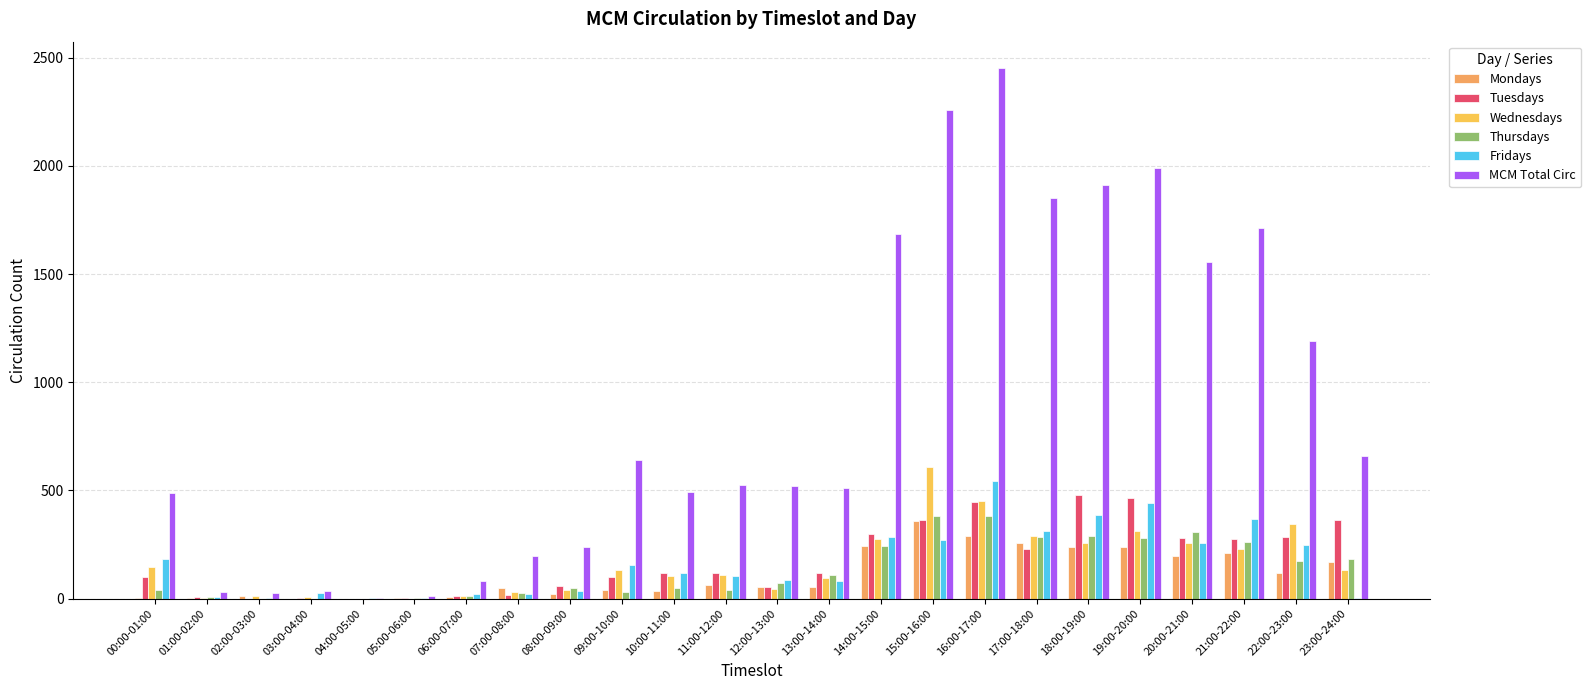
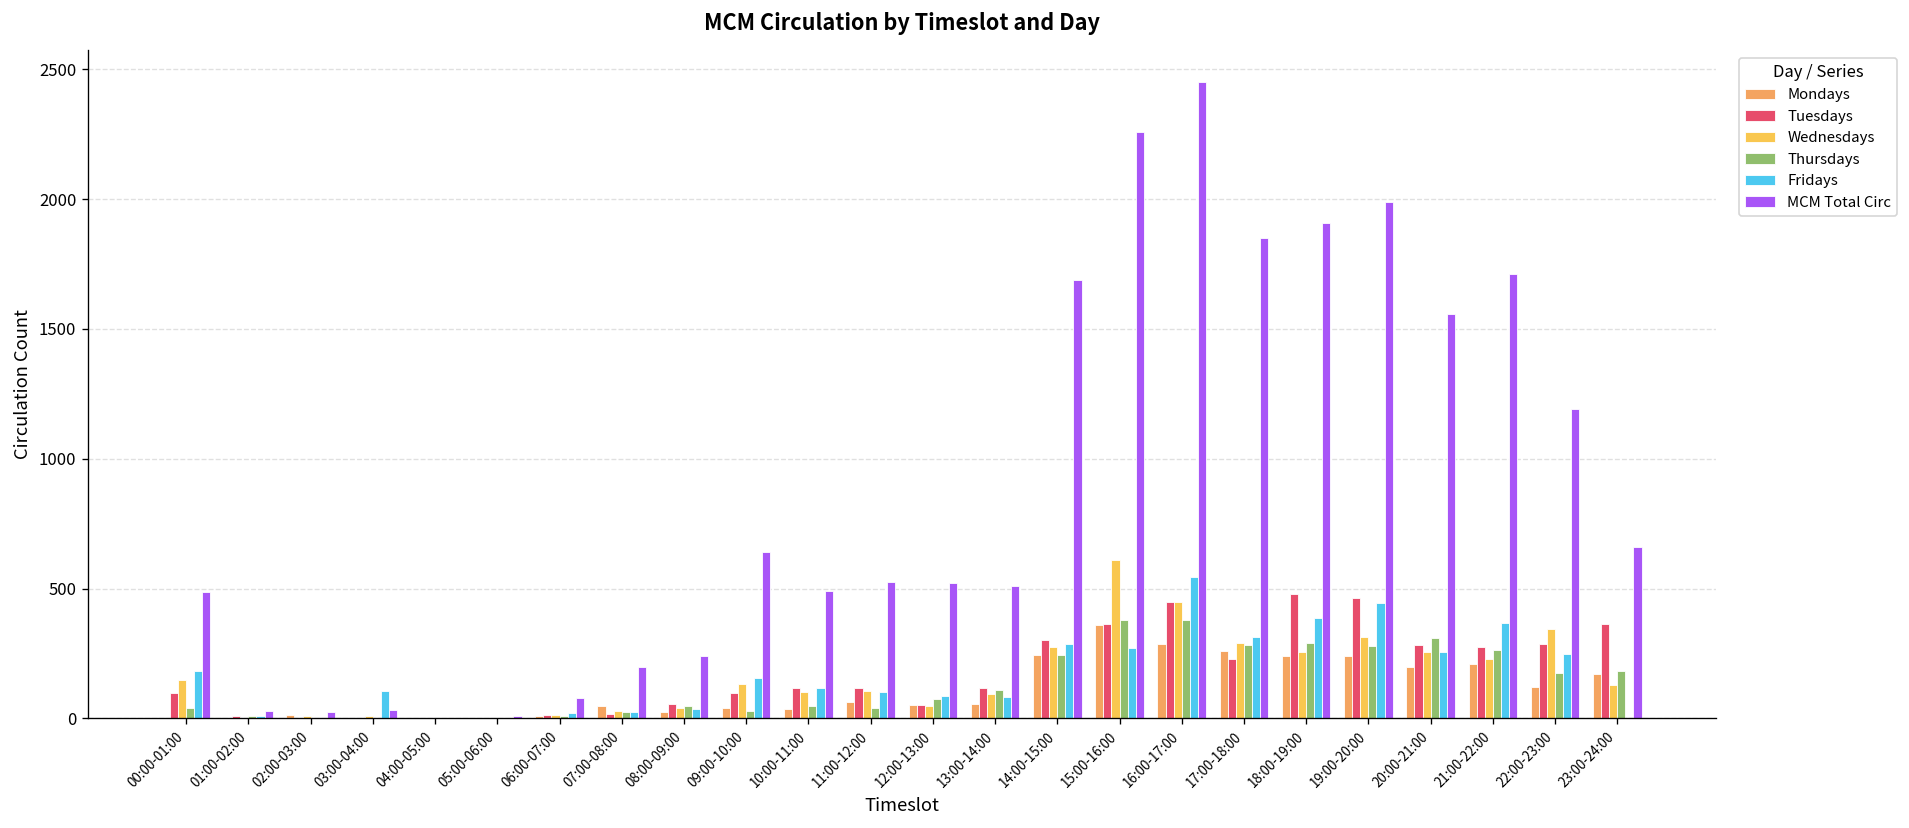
  {
    "Tuesdays": {
      "00:00-01:00": 100,
      "02:00-03:00": 0,
      "04:00-05:00": 0,
      "06:00-07:00": 10,
      "07:00-08:00": 20,
      "08:00-09:00": 60,
      "09:00-10:00": 100,
      "10:00-11:00": 120,
      "11:00-12:00": 120,
      "12:00-13:00": 50,
      "13:00-14:00": 120,
      "14:00-15:00": 300,
      "15:00-16:00": 360,
      "16:00-17:00": 450,
      "17:00-18:00": 230,
      "18:00-19:00": 480,
      "19:00-20:00": 470,
      "20:00-21:00": 280,
      "21:00-22:00": 280,
      "22:00-23:00": 290,
      "23:00-24:00": 370
    },
    "Thursdays": {
      "00:00-01:00": 40,
      "02:00-03:00": 0,
      "03:00-04:00": 0,
      "04:00-05:00": 0,
      "07:00-08:00": 30,
      "08:00-09:00": 50,
      "09:00-10:00": 30,
      "10:00-11:00": 50,
      "11:00-12:00": 40,
      "12:00-13:00": 70,
      "13:00-14:00": 110,
      "14:00-15:00": 240,
      "15:00-16:00": 380,
      "16:00-17:00": 380,
      "17:00-18:00": 280,
      "18:00-19:00": 290,
      "19:00-20:00": 280,
      "20:00-21:00": 310,
      "21:00-22:00": 260,
      "22:00-23:00": 180,
      "23:00-24:00": 180
    },
    "Fridays": {
      "00:00-01:00": 180,
-     "03:00-04:00": 20,
+     "03:00-04:00": 110,
      "06:00-07:00": 20,
      "07:00-08:00": 20,
      "08:00-09:00": 40,
      "09:00-10:00": 160,
      "10:00-11:00": 120,
      "11:00-12:00": 100,
      "12:00-13:00": 90,
      "13:00-14:00": 80,
      "14:00-15:00": 290,
      "15:00-16:00": 270,
      "16:00-17:00": 540,
      "17:00-18:00": 310,
      "18:00-19:00": 390,
      "19:00-20:00": 440,
      "20:00-21:00": 260,
      "21:00-22:00": 370,
      "22:00-23:00": 250
    },
    "MCM Total Circ": {
      "00:00-01:00": 490,
      "01:00-02:00": 30,
      "02:00-03:00": 30,
      "03:00-04:00": 30,
      "06:00-07:00": 80,
      "07:00-08:00": 200,
      "08:00-09:00": 240,
      "09:00-10:00": 640,
      "10:00-11:00": 490,
      "11:00-12:00": 520,
      "12:00-13:00": 520,
      "13:00-14:00": 510,
      "14:00-15:00": 1690,
      "15:00-16:00": 2260,
      "16:00-17:00": 2450,
      "17:00-18:00": 1850,
      "18:00-19:00": 1910,
      "19:00-20:00": 1990,
      "20:00-21:00": 1560,
      "21:00-22:00": 1710,
      "22:00-23:00": 1190,
      "23:00-24:00": 660
    }
  }
